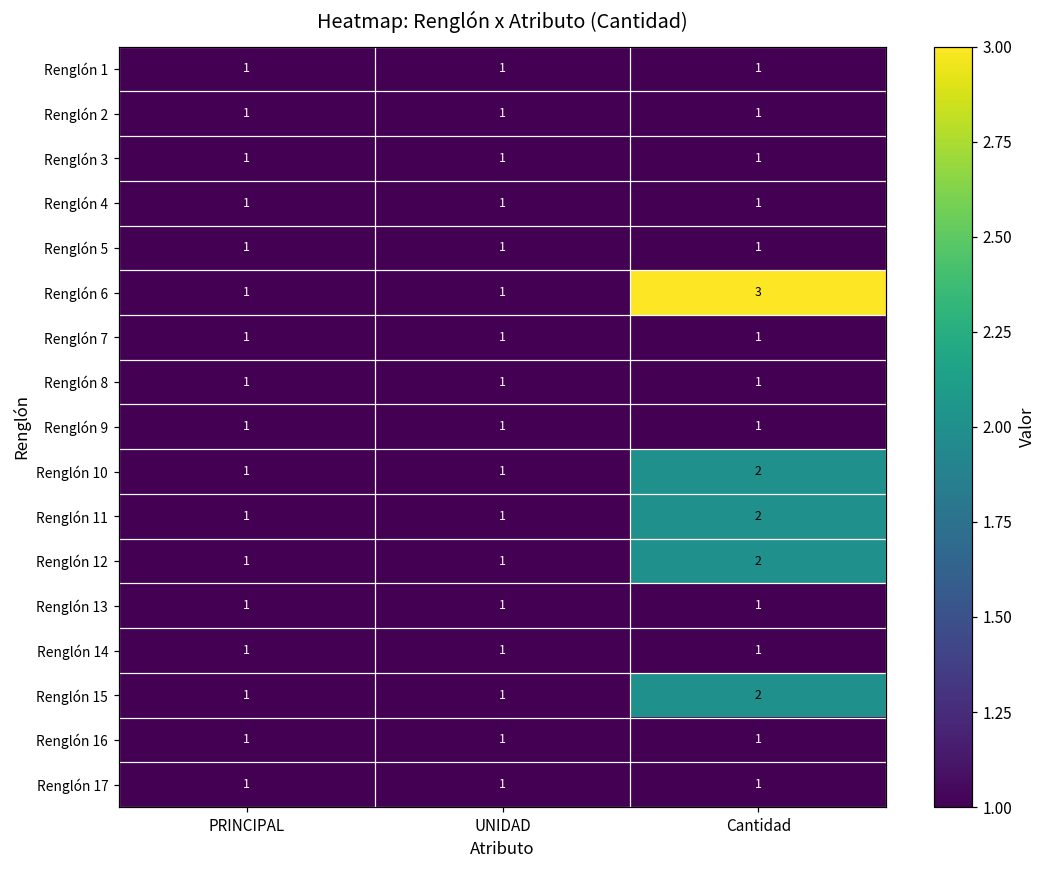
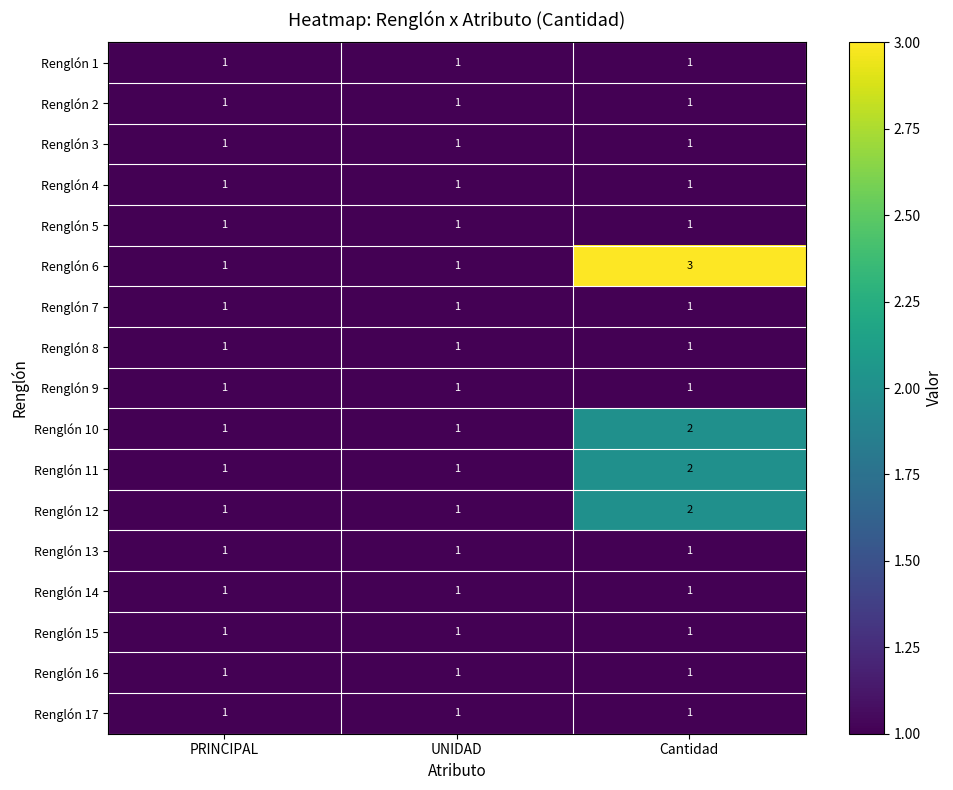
  {
    "Renglón 1": {
      "PRINCIPAL": 1,
      "UNIDAD": 1,
      "Cantidad": 1
    },
    "Renglón 2": {
      "PRINCIPAL": 1,
      "UNIDAD": 1,
      "Cantidad": 1
    },
    "Renglón 3": {
      "PRINCIPAL": 1,
      "UNIDAD": 1,
      "Cantidad": 1
    },
    "Renglón 4": {
      "PRINCIPAL": 1,
      "UNIDAD": 1,
      "Cantidad": 1
    },
    "Renglón 5": {
      "PRINCIPAL": 1,
      "UNIDAD": 1,
      "Cantidad": 1
    },
    "Renglón 6": {
      "PRINCIPAL": 1,
      "UNIDAD": 1,
      "Cantidad": 3
    },
    "Renglón 7": {
      "PRINCIPAL": 1,
      "UNIDAD": 1,
      "Cantidad": 1
    },
    "Renglón 8": {
      "PRINCIPAL": 1,
      "UNIDAD": 1,
      "Cantidad": 1
    },
    "Renglón 9": {
      "PRINCIPAL": 1,
      "UNIDAD": 1,
      "Cantidad": 1
    },
    "Renglón 10": {
      "PRINCIPAL": 1,
      "UNIDAD": 1,
      "Cantidad": 2
    },
    "Renglón 11": {
      "PRINCIPAL": 1,
      "UNIDAD": 1,
      "Cantidad": 2
    },
    "Renglón 12": {
      "PRINCIPAL": 1,
      "UNIDAD": 1,
      "Cantidad": 2
    },
    "Renglón 13": {
      "PRINCIPAL": 1,
      "UNIDAD": 1,
      "Cantidad": 1
    },
    "Renglón 14": {
      "PRINCIPAL": 1,
      "UNIDAD": 1,
      "Cantidad": 1
    },
    "Renglón 15": {
      "PRINCIPAL": 1,
      "UNIDAD": 1,
-     "Cantidad": 2
+     "Cantidad": 1
    },
    "Renglón 16": {
      "PRINCIPAL": 1,
      "UNIDAD": 1,
      "Cantidad": 1
    },
    "Renglón 17": {
      "PRINCIPAL": 1,
      "UNIDAD": 1,
      "Cantidad": 1
    }
  }
